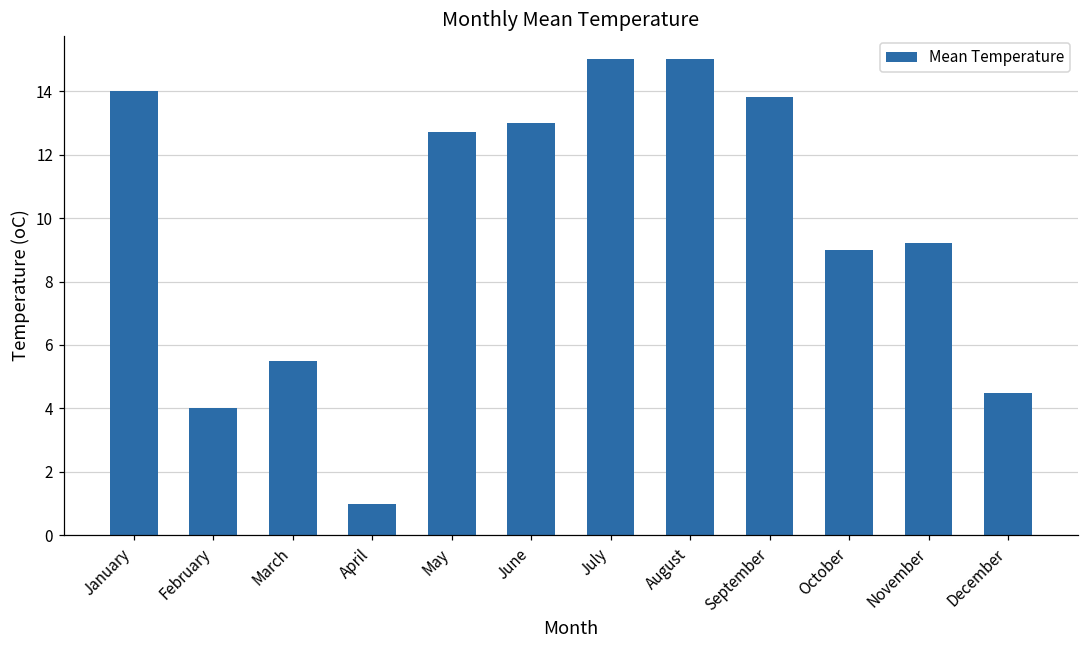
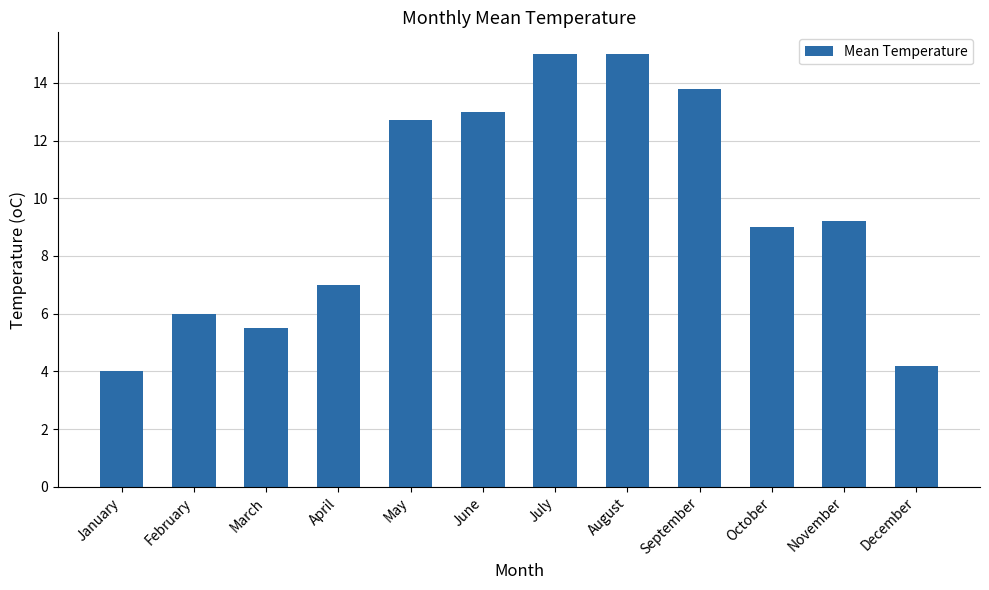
  {
-   "January": 14,
-   "February": 4,
+   "January": 4,
+   "February": 6,
    "March": 5.5,
-   "April": 1,
+   "April": 7,
    "May": 12.7,
    "June": 13.0,
    "July": 15.0,
    "August": 15.0,
    "September": 13.8,
    "October": 9.0,
    "November": 9.2,
-   "December": 4.5
+   "December": 4.2
  }
